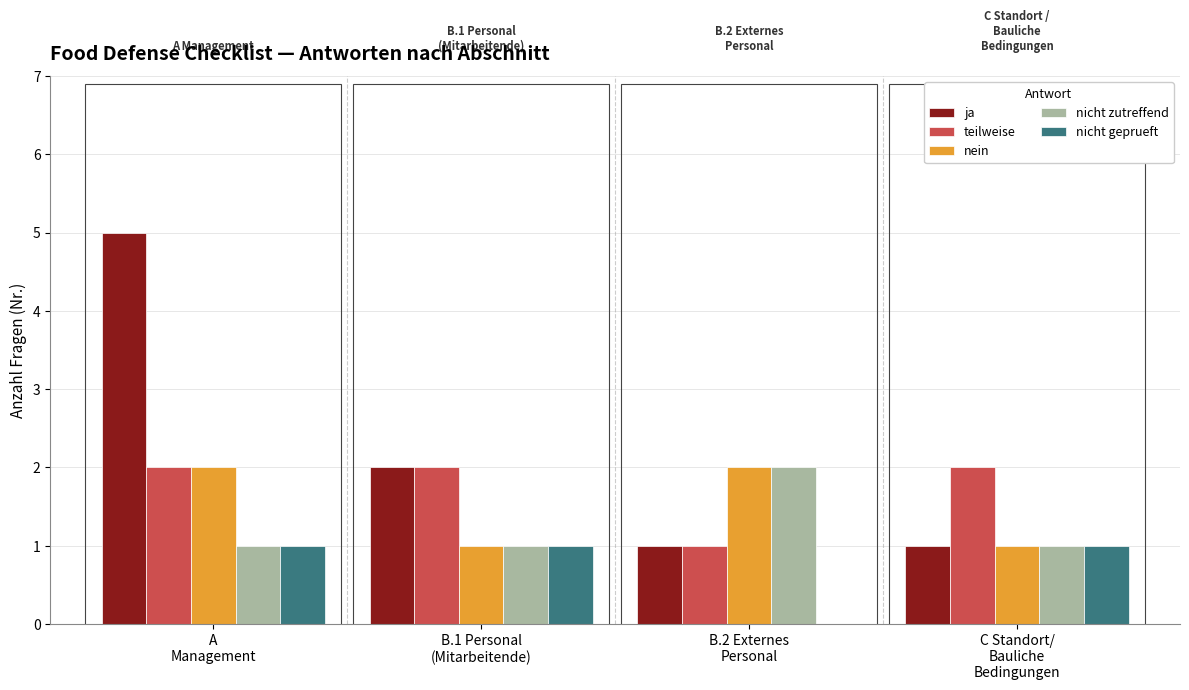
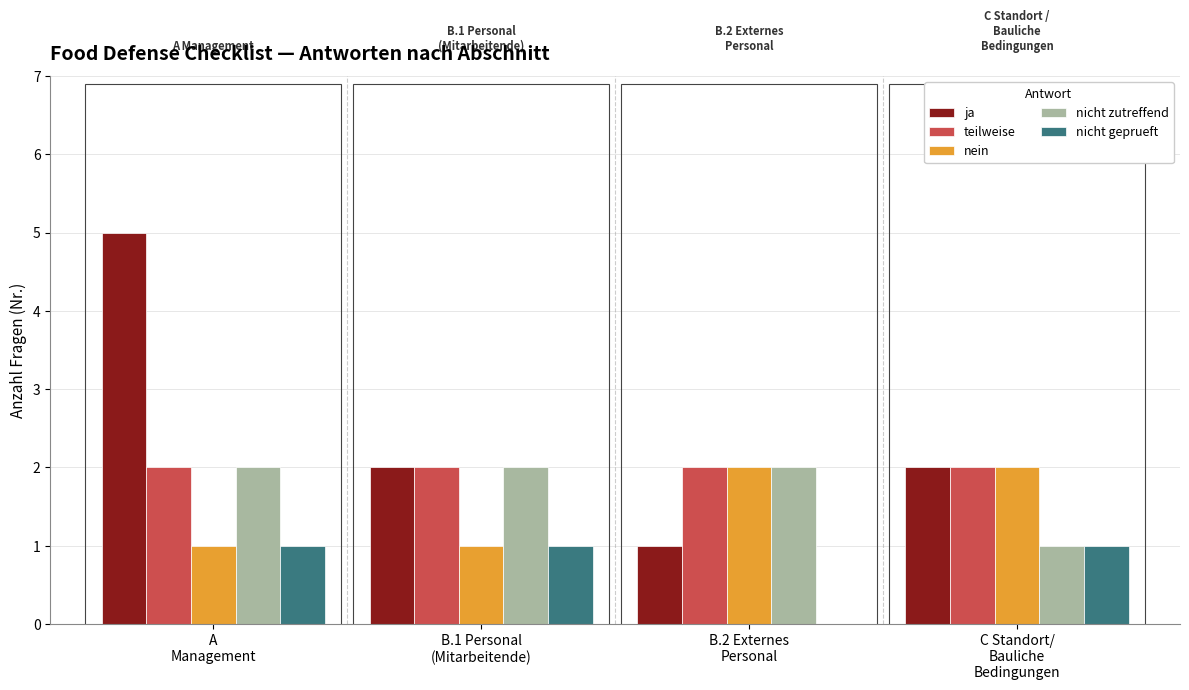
  {
    "ja": {
      "A Management": 5,
      "B.1 Personal (Mitarbeitende)": 2,
      "B.2 Externes Personal": 1,
-     "C Standort/ Bauliche Bedingungen": 1
+     "C Standort/ Bauliche Bedingungen": 2
    },
    "teilweise": {
      "A Management": 2,
      "B.1 Personal (Mitarbeitende)": 2,
-     "B.2 Externes Personal": 1,
+     "B.2 Externes Personal": 2,
      "C Standort/ Bauliche Bedingungen": 2
    },
    "nein": {
-     "A Management": 2,
+     "A Management": 1,
      "B.1 Personal (Mitarbeitende)": 1,
      "B.2 Externes Personal": 2,
-     "C Standort/ Bauliche Bedingungen": 1
+     "C Standort/ Bauliche Bedingungen": 2
    },
    "nicht zutreffend": {
-     "A Management": 1,
-     "B.1 Personal (Mitarbeitende)": 1,
+     "A Management": 2,
+     "B.1 Personal (Mitarbeitende)": 2,
      "B.2 Externes Personal": 2,
      "C Standort/ Bauliche Bedingungen": 1
    },
    "nicht geprueft": {
      "A Management": 1,
      "B.1 Personal (Mitarbeitende)": 1,
      "B.2 Externes Personal": 0,
      "C Standort/ Bauliche Bedingungen": 1
    }
  }
